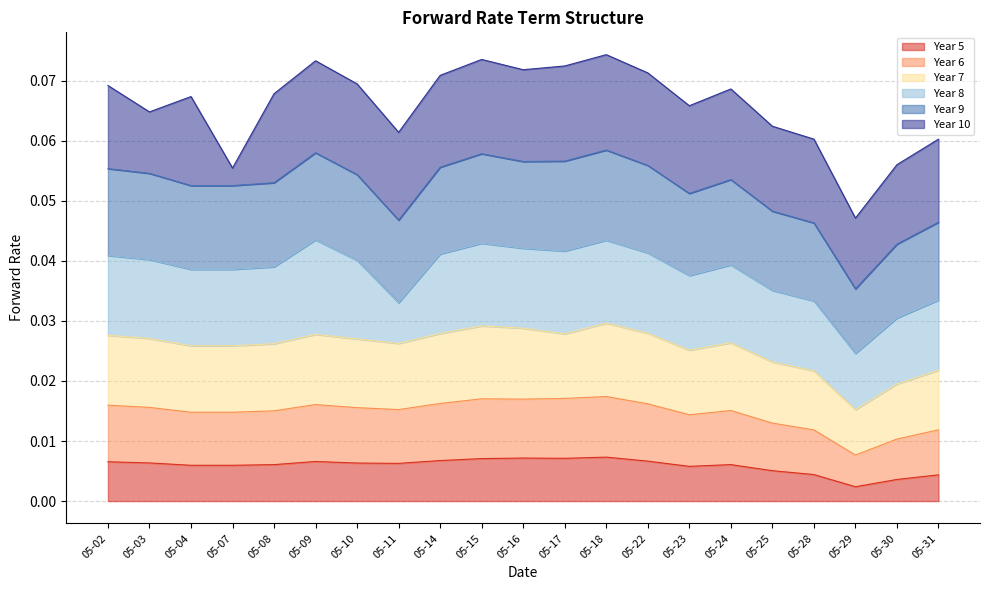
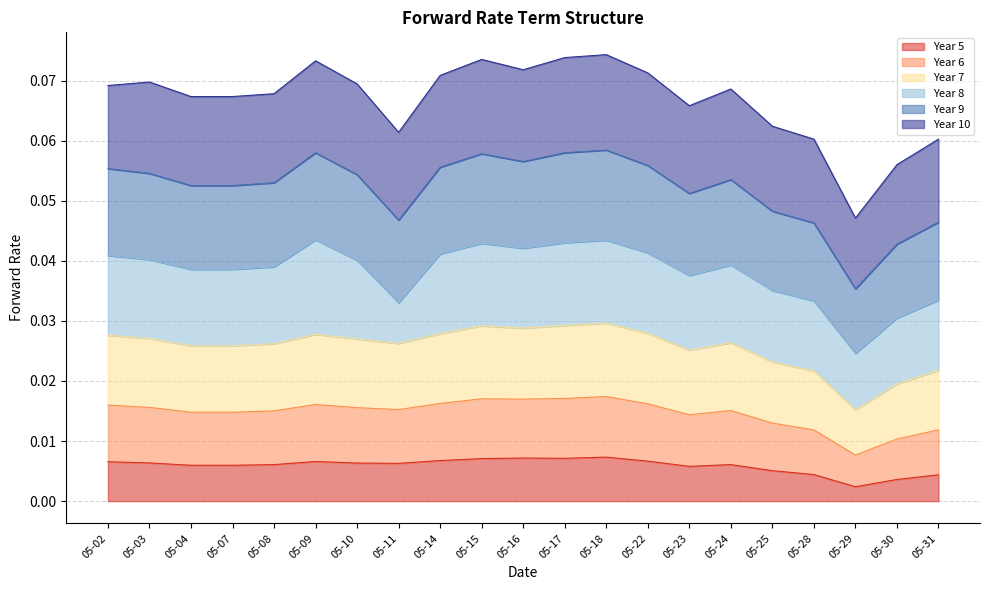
  {
    "Year 5": {
      "05-02": 0.007,
      "05-03": 0.006,
      "05-04": 0.006,
      "05-07": 0.006,
      "05-08": 0.006,
      "05-09": 0.007,
      "05-10": 0.006,
      "05-11": 0.006,
      "05-14": 0.007,
      "05-15": 0.007,
      "05-16": 0.007,
      "05-17": 0.007,
      "05-18": 0.007,
      "05-22": 0.007,
      "05-23": 0.006,
      "05-24": 0.006,
      "05-25": 0.005,
      "05-28": 0.004,
      "05-29": 0.002,
      "05-30": 0.004,
      "05-31": 0.004
    },
    "Year 6": {
      "05-02": 0.009,
      "05-03": 0.009,
      "05-04": 0.009,
      "05-07": 0.009,
      "05-08": 0.009,
      "05-09": 0.009,
      "05-10": 0.009,
      "05-11": 0.009,
      "05-14": 0.010,
      "05-15": 0.010,
      "05-16": 0.010,
      "05-17": 0.010,
      "05-18": 0.010,
      "05-22": 0.010,
      "05-23": 0.009,
      "05-24": 0.009,
      "05-25": 0.008,
      "05-28": 0.007,
      "05-29": 0.005,
      "05-30": 0.007,
      "05-31": 0.007
    },
    "Year 7": {
      "05-02": 0.012,
      "05-03": 0.011,
      "05-04": 0.011,
      "05-07": 0.011,
      "05-08": 0.011,
      "05-09": 0.012,
      "05-10": 0.011,
      "05-11": 0.011,
      "05-14": 0.012,
      "05-15": 0.012,
      "05-16": 0.012,
-     "05-17": 0.011,
+     "05-17": 0.012,
      "05-18": 0.012,
      "05-22": 0.012,
      "05-23": 0.011,
      "05-24": 0.011,
      "05-25": 0.010,
      "05-28": 0.010,
      "05-29": 0.008,
      "05-30": 0.009,
      "05-31": 0.010
    },
    "Year 8": {
      "05-02": 0.013,
      "05-03": 0.013,
      "05-04": 0.013,
      "05-07": 0.013,
      "05-08": 0.013,
      "05-09": 0.016,
      "05-10": 0.013,
      "05-11": 0.007,
      "05-14": 0.013,
      "05-15": 0.014,
      "05-16": 0.013,
      "05-17": 0.014,
      "05-18": 0.014,
      "05-22": 0.013,
      "05-23": 0.012,
      "05-24": 0.013,
      "05-25": 0.012,
      "05-28": 0.012,
      "05-29": 0.009,
      "05-30": 0.011,
      "05-31": 0.012
    },
    "Year 9": {
      "05-02": 0.014,
      "05-03": 0.014,
      "05-04": 0.014,
      "05-07": 0.014,
      "05-08": 0.014,
      "05-09": 0.014,
      "05-10": 0.014,
      "05-11": 0.014,
      "05-14": 0.014,
      "05-15": 0.015,
      "05-16": 0.014,
      "05-17": 0.015,
      "05-18": 0.015,
      "05-22": 0.015,
      "05-23": 0.014,
      "05-24": 0.014,
      "05-25": 0.013,
      "05-28": 0.013,
      "05-29": 0.011,
      "05-30": 0.012,
      "05-31": 0.013
    },
    "Year 10": {
      "05-02": 0.014,
-     "05-03": 0.010,
+     "05-03": 0.015,
      "05-04": 0.015,
-     "05-07": 0.003,
+     "05-07": 0.015,
      "05-08": 0.015,
      "05-09": 0.015,
      "05-10": 0.015,
      "05-11": 0.015,
      "05-14": 0.015,
      "05-15": 0.016,
      "05-16": 0.015,
      "05-17": 0.016,
      "05-18": 0.016,
      "05-22": 0.015,
      "05-23": 0.015,
      "05-24": 0.015,
      "05-25": 0.014,
      "05-28": 0.014,
      "05-29": 0.012,
      "05-30": 0.013,
      "05-31": 0.014
    }
  }
